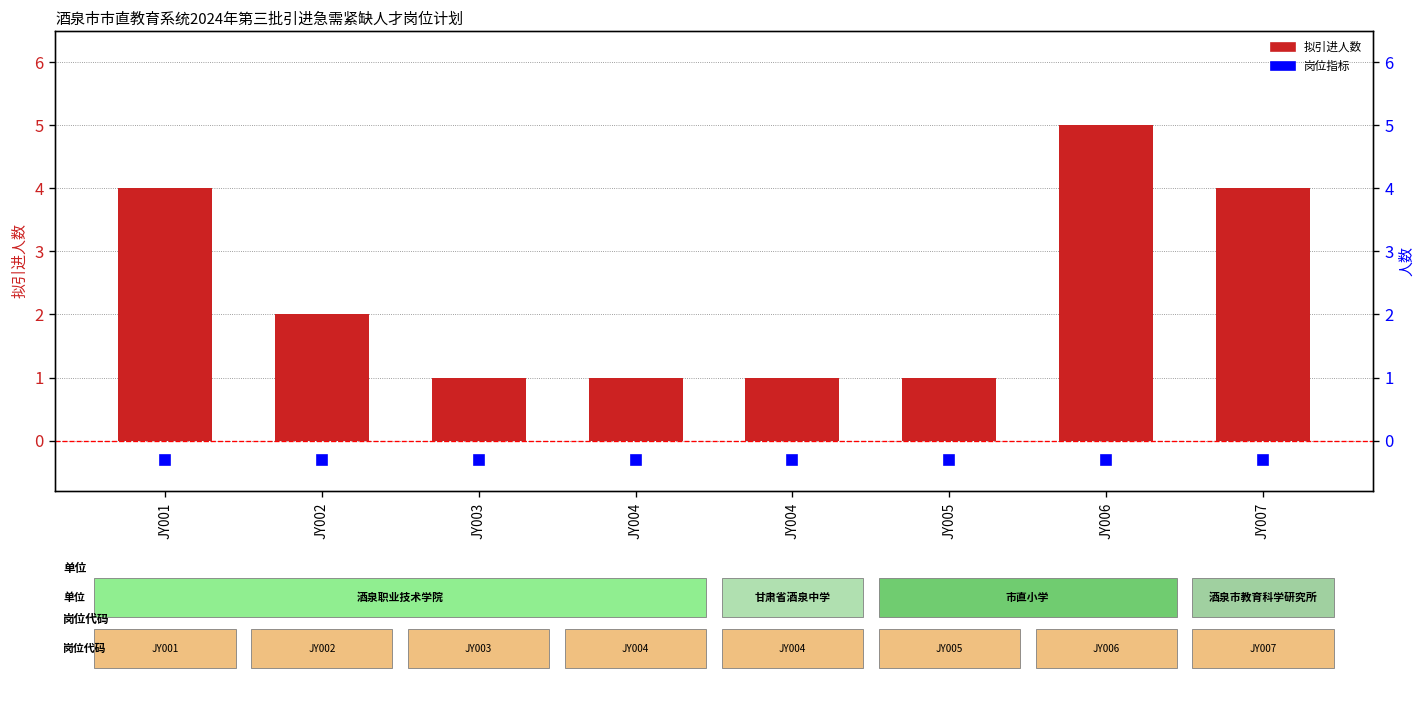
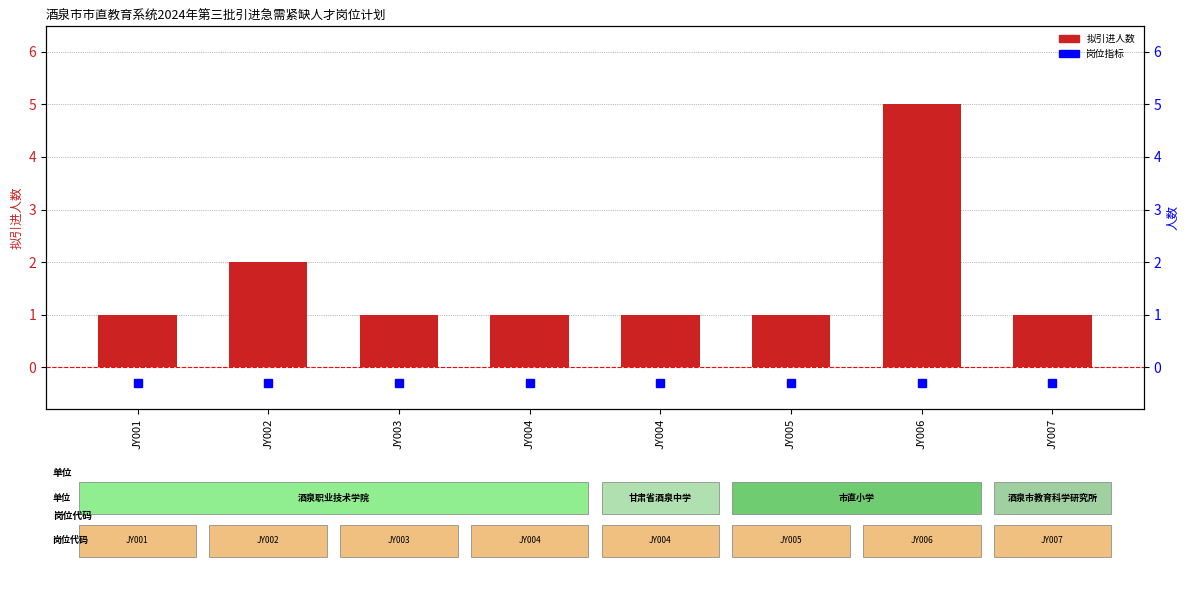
  {
    "拟引进人数": {
-     "JY001": 4,
+     "JY001": 1,
      "JY002": 2,
      "JY003": 1,
      "JY005": 1,
      "JY006": 5,
-     "JY007": 4
+     "JY007": 1
    }
  }
